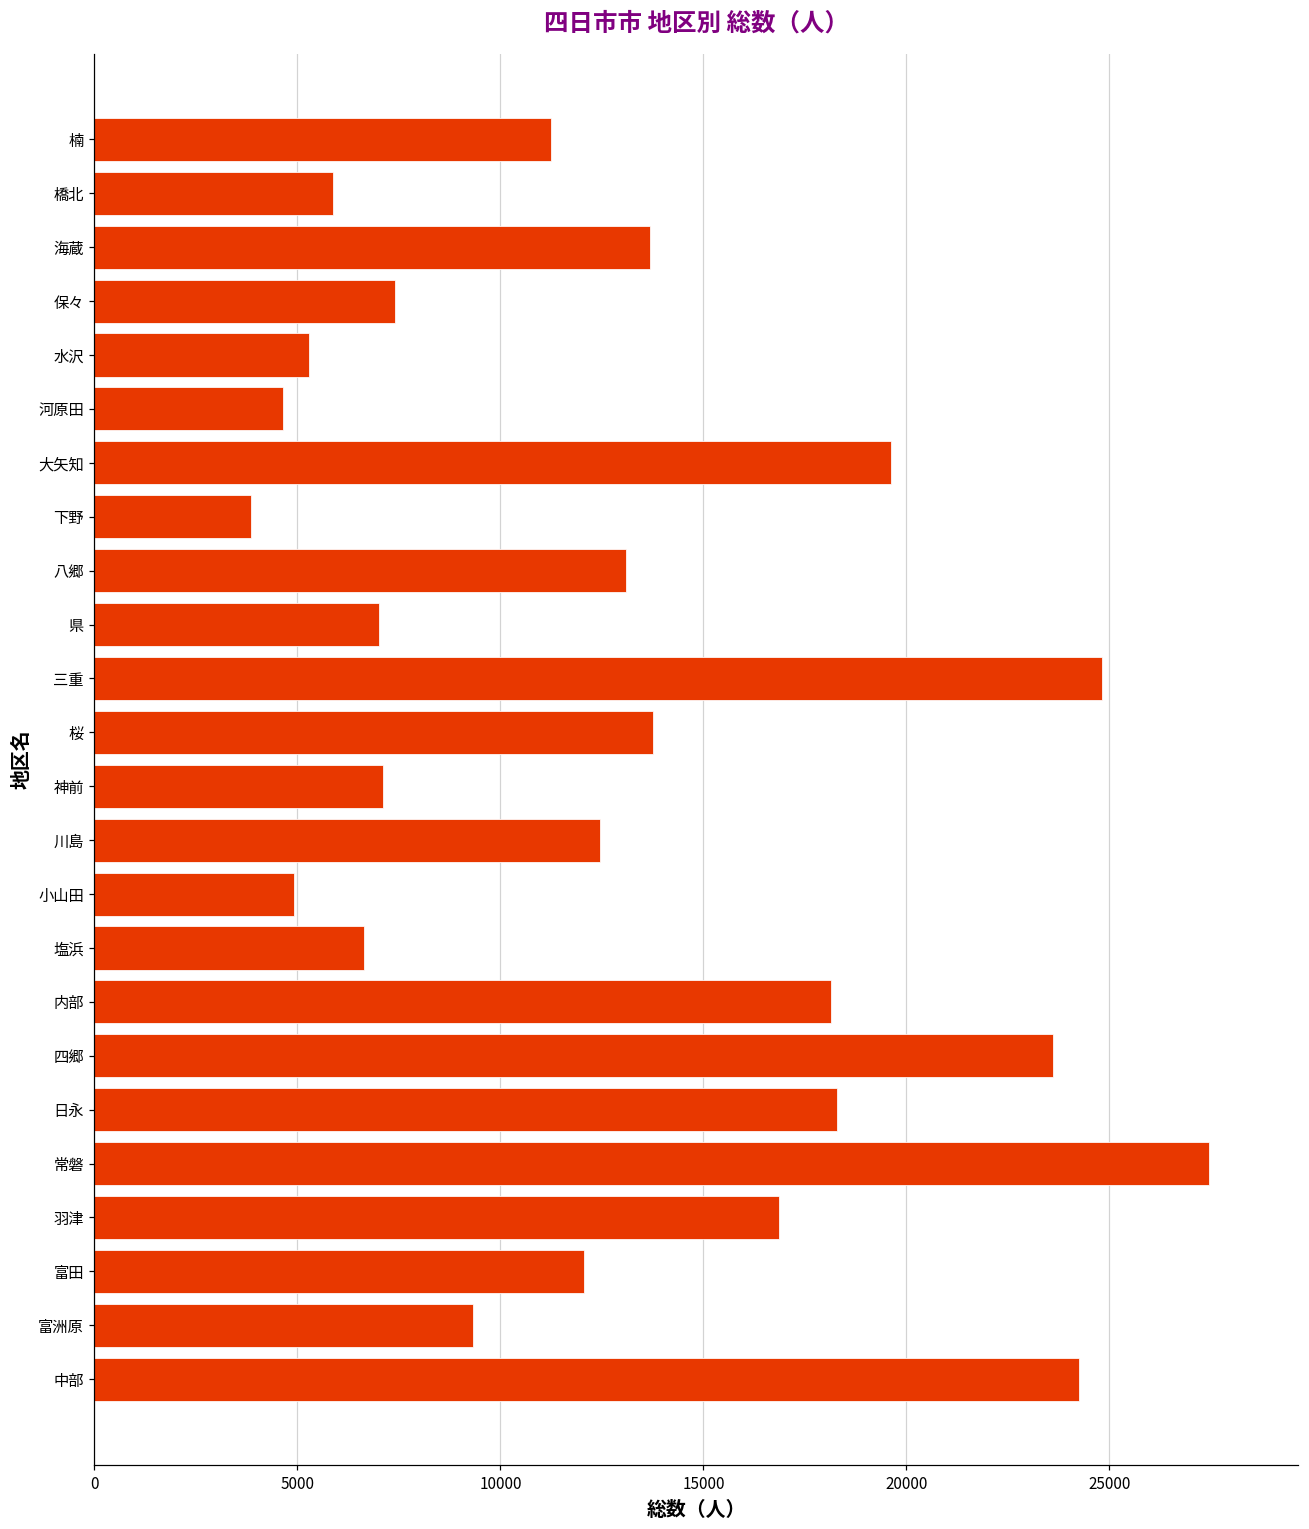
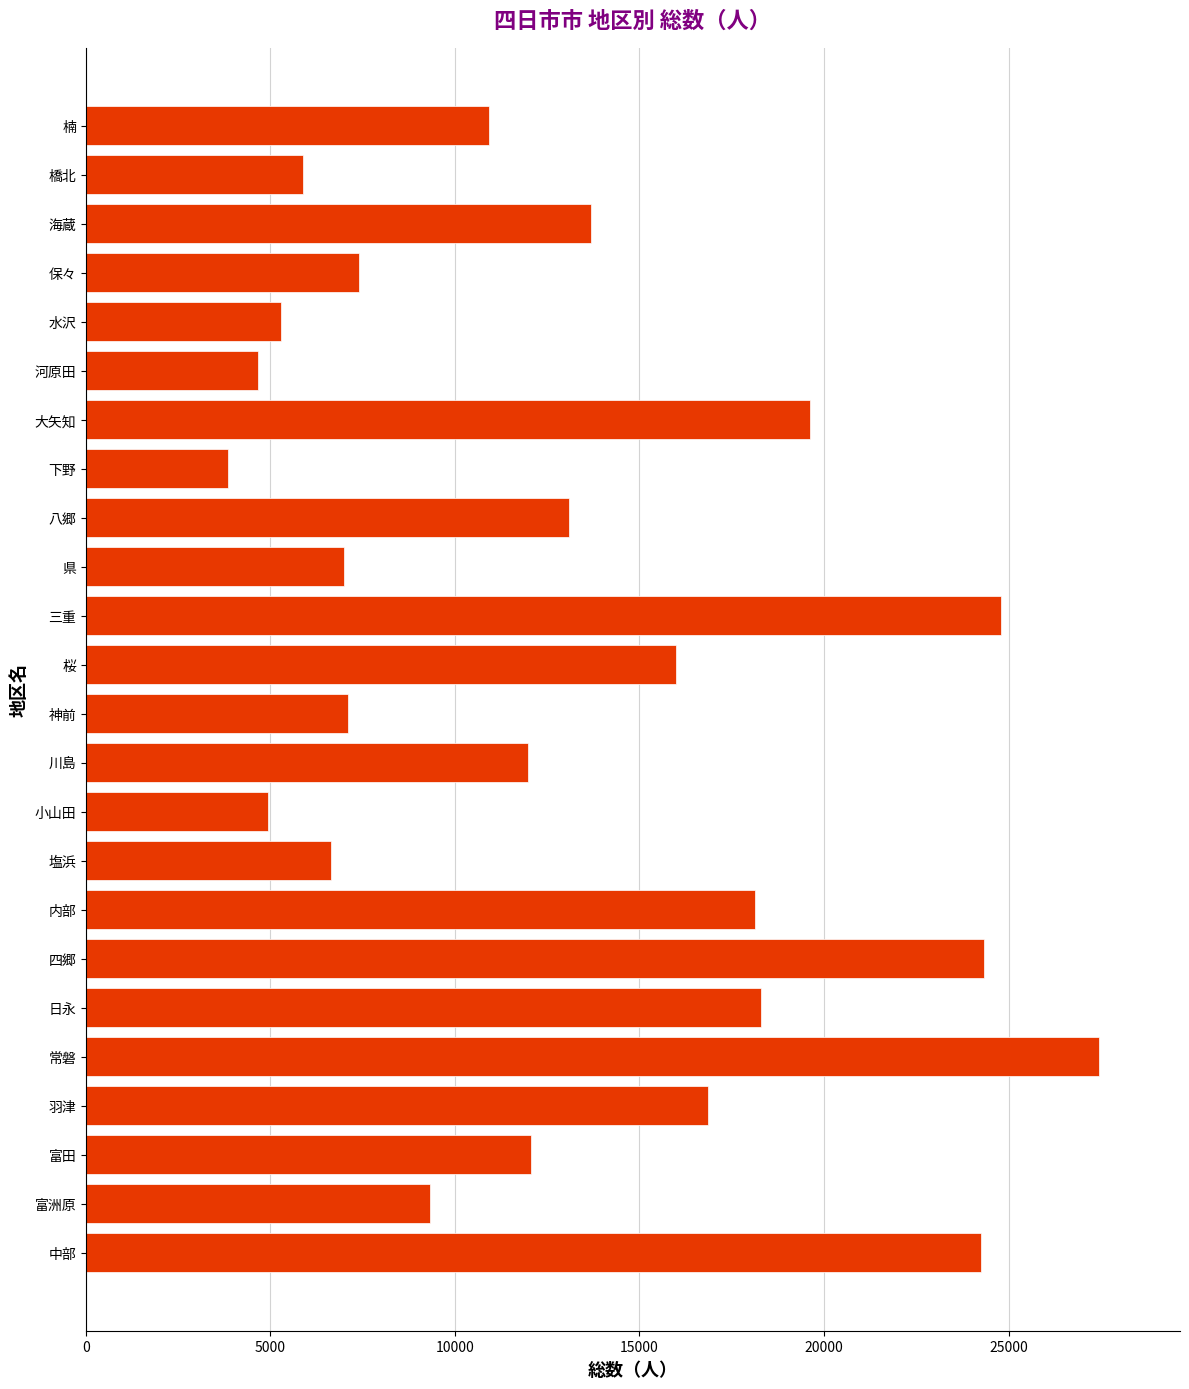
  {
-   "楠": 11200,
+   "楠": 10900,
    "橋北": 5900,
    "海蔵": 13700,
    "保々": 7400,
    "水沢": 5300,
    "河原田": 4700,
    "大矢知": 19600,
    "下野": 3900,
    "八郷": 13100,
    "県": 7000,
    "三重": 24800,
-   "桜": 13800,
+   "桜": 16000,
    "神前": 7100,
-   "川島": 12500,
+   "川島": 12000,
    "小山田": 4900,
    "塩浜": 6600,
    "内部": 18100,
-   "四郷": 23600,
+   "四郷": 24300,
    "日永": 18300,
    "常磐": 27500,
    "羽津": 16900,
    "富田": 12100,
    "富洲原": 9300,
    "中部": 24300
  }
